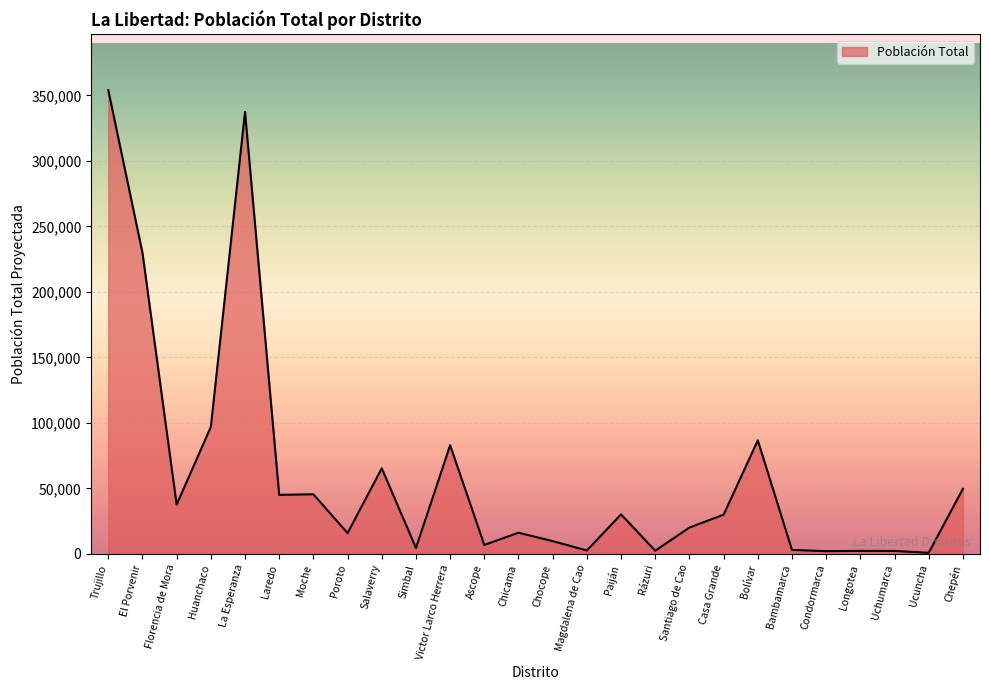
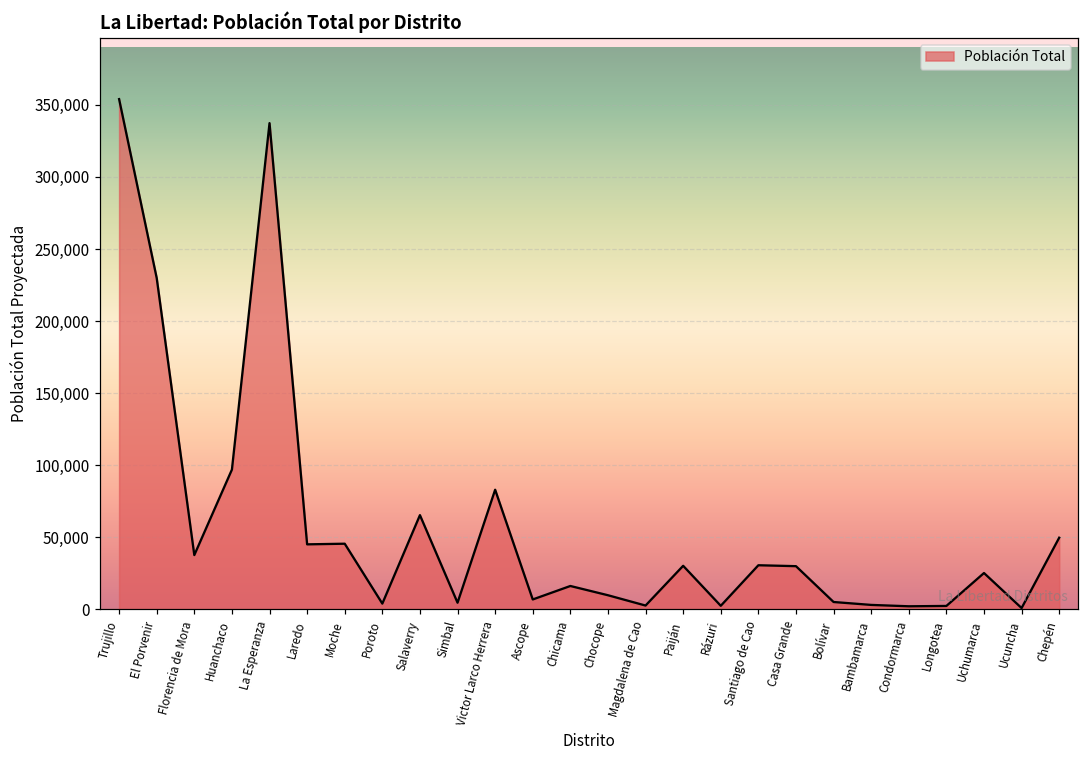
  {
    "Trujillo": "354,000",
    "El Porvenir": "230,000",
    "Florencia de Mora": "38,000",
    "Huanchaco": "97,000",
    "La Esperanza": "337,000",
    "Laredo": "45,000",
    "Moche": "46,000",
-   "Poroto": "16,000",
+   "Poroto": "4,000",
    "Salaverry": "65,000",
    "Simbal": "5,000",
    "Victor Larco Herrera": "83,000",
    "Ascope": "7,000",
    "Chicama": "16,000",
    "Chocope": "10,000",
    "Magdalena de Cao": "3,000",
    "Paiján": "30,000",
    "Rázuri": "2,000",
-   "Santiago de Cao": "20,000",
+   "Santiago de Cao": "31,000",
    "Casa Grande": "30,000",
-   "Bolívar": "87,000",
+   "Bolívar": "5,000",
    "Bambamarca": "3,000",
    "Condormarca": "2,000",
    "Longotea": "2,000",
-   "Uchumarca": "2,000",
+   "Uchumarca": "25,000",
    "Ucuncha": "1,000",
    "Chepén": "50,000"
  }
